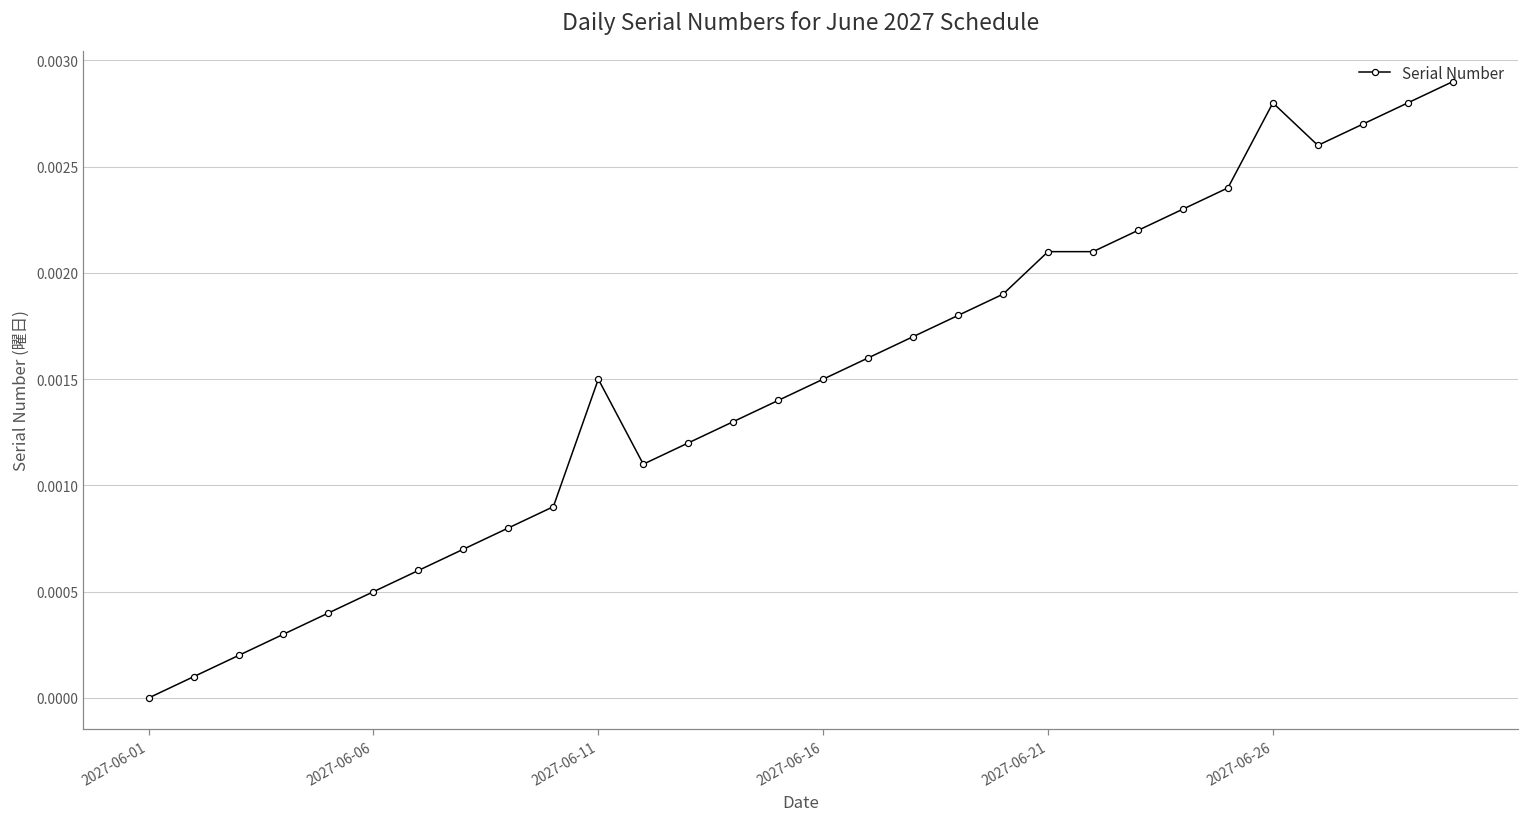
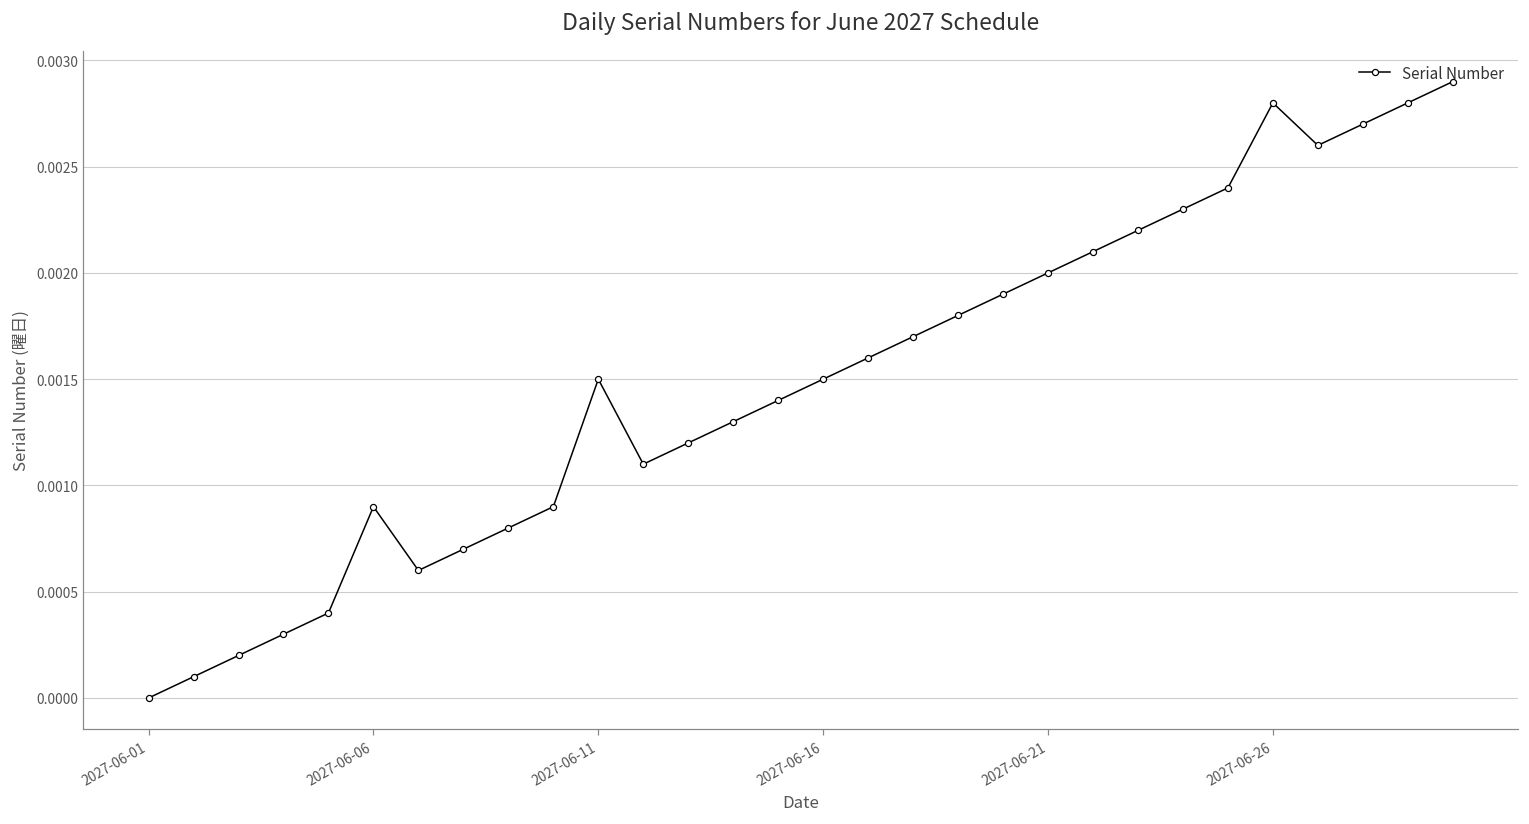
  {
    "2027-06-01": 0.00000,
-   "2027-06-06": 0.00050,
+   "2027-06-06": 0.00090,
    "2027-06-11": 0.00150,
    "2027-06-16": 0.00150,
-   "2027-06-21": 0.00210,
+   "2027-06-21": 0.00200,
    "2027-06-26": 0.00280
  }
